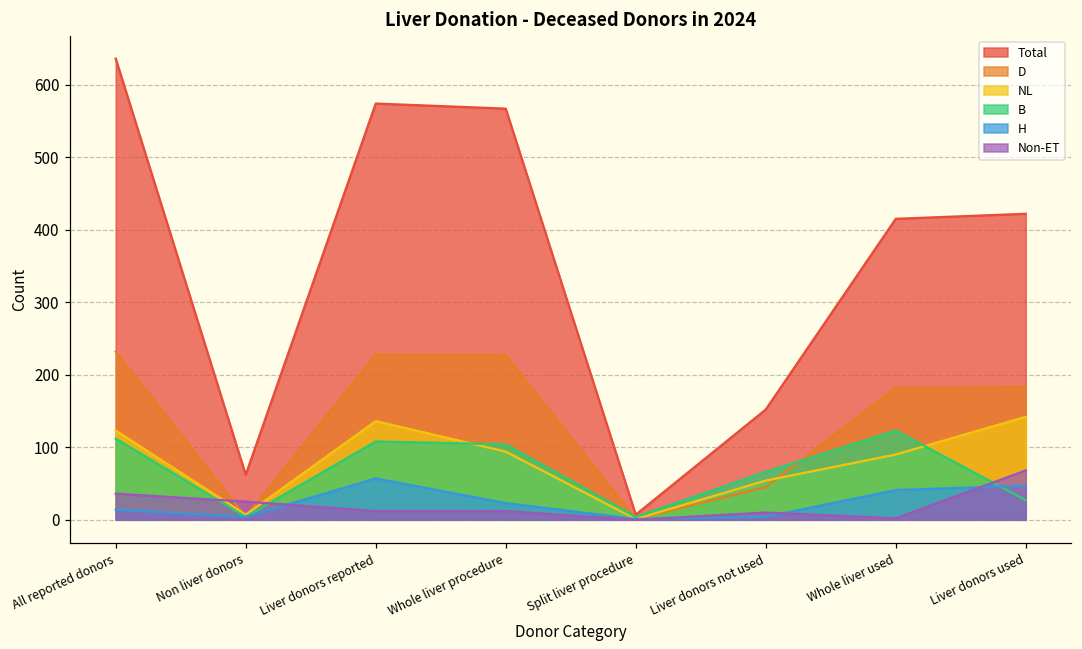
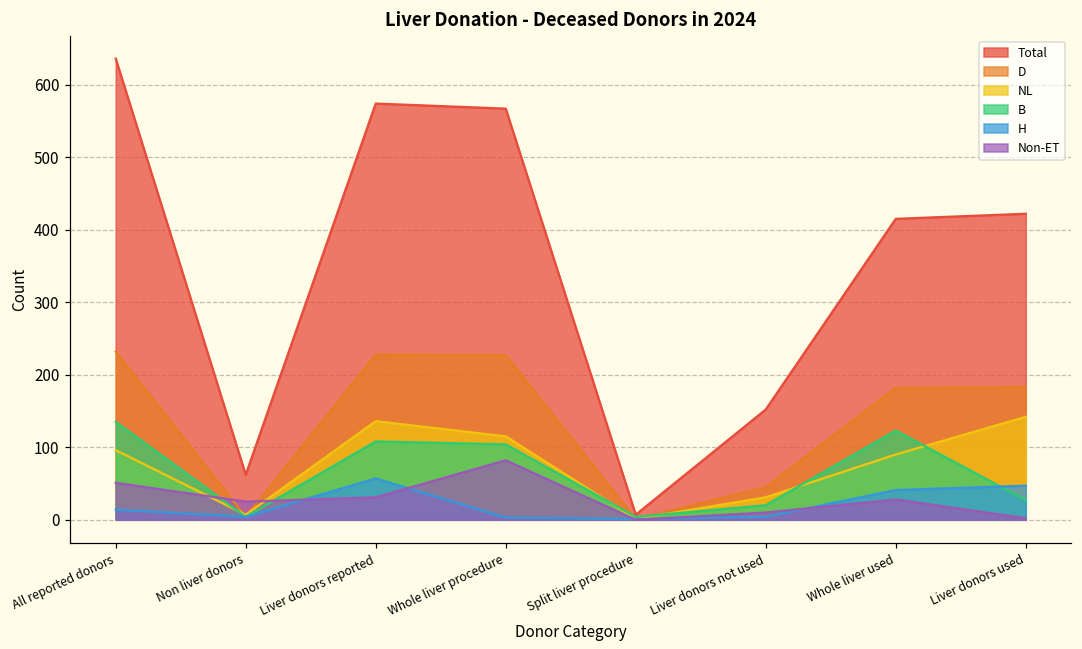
  {
    "NL": {
-     "All reported donors": 120,
+     "All reported donors": 100,
      "Liver donors reported": 140,
-     "Whole liver procedure": 90,
-     "Liver donors not used": 50,
+     "Whole liver procedure": 120,
+     "Liver donors not used": 30,
      "Whole liver used": 90,
      "Liver donors used": 140
    },
    "B": {
-     "All reported donors": 110,
+     "All reported donors": 140,
      "Liver donors reported": 110,
      "Whole liver procedure": 100,
-     "Liver donors not used": 70,
+     "Liver donors not used": 20,
      "Whole liver used": 120,
      "Liver donors used": 30
    },
    "H": {
      "All reported donors": 10,
      "Liver donors reported": 60,
-     "Whole liver procedure": 20,
+     "Whole liver procedure": 0,
      "Liver donors not used": 0,
      "Whole liver used": 40,
      "Liver donors used": 50
    },
    "Non-ET": {
-     "All reported donors": 40,
+     "All reported donors": 50,
      "Non liver donors": 30,
-     "Liver donors reported": 10,
-     "Whole liver procedure": 10,
+     "Liver donors reported": 30,
+     "Whole liver procedure": 80,
      "Liver donors not used": 10,
-     "Whole liver used": 0,
-     "Liver donors used": 70
+     "Whole liver used": 30,
+     "Liver donors used": 0
    }
  }
